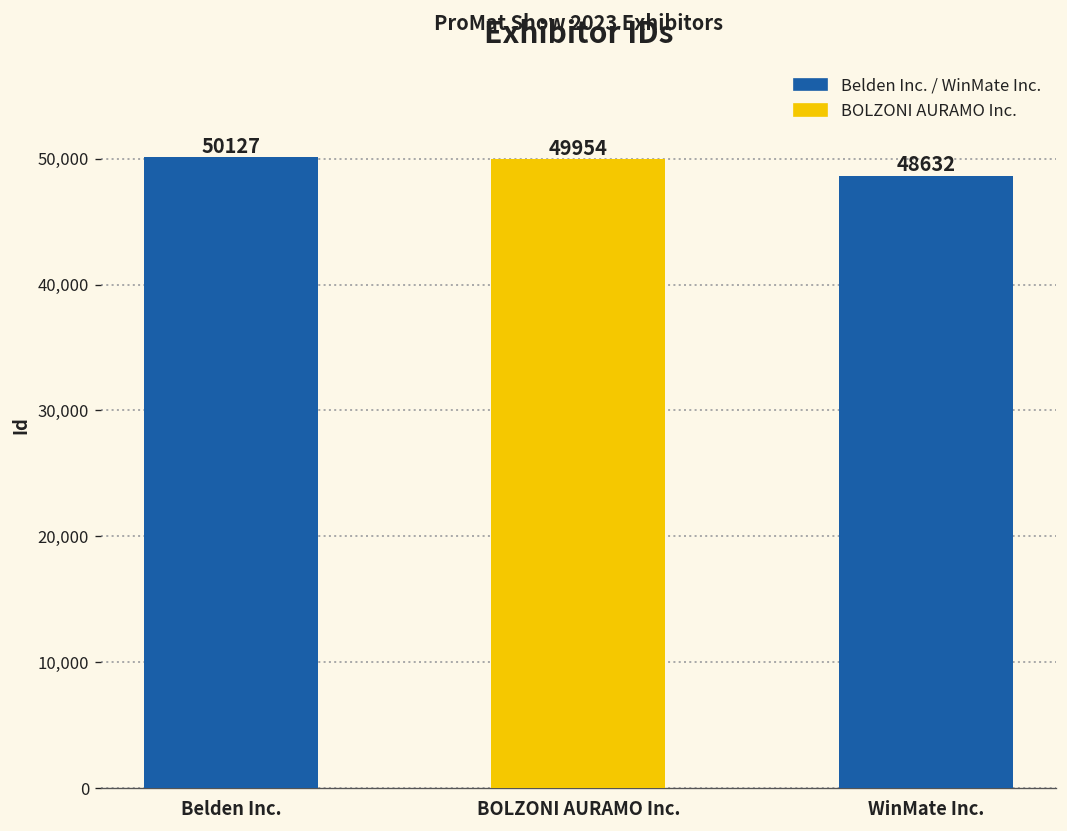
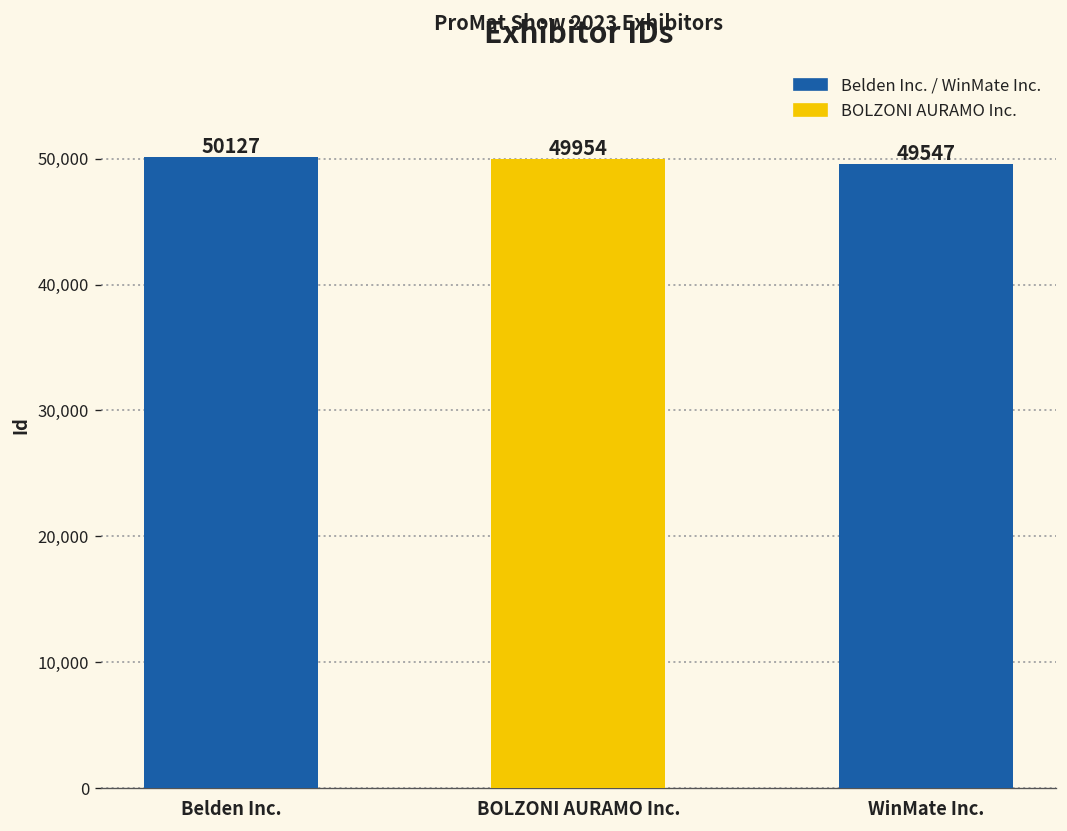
  {
    "Belden Inc.": 50127,
    "BOLZONI AURAMO Inc.": 49954,
-   "WinMate Inc.": 48632
+   "WinMate Inc.": 49547
  }
